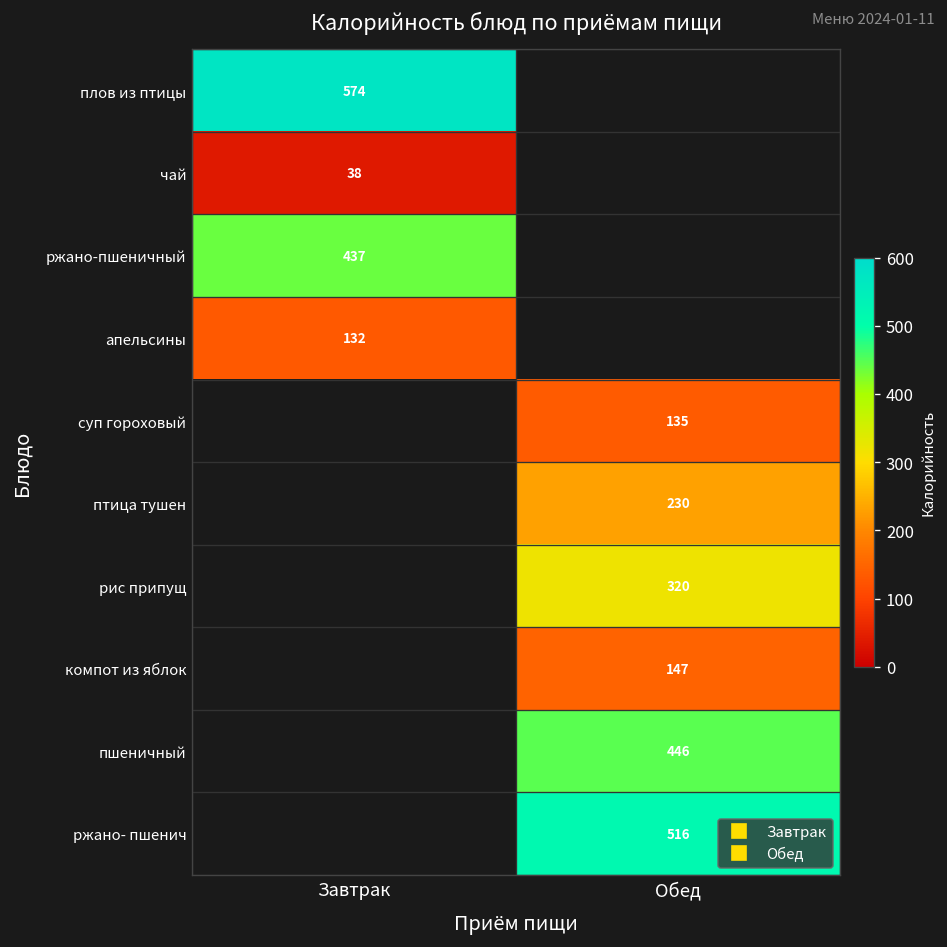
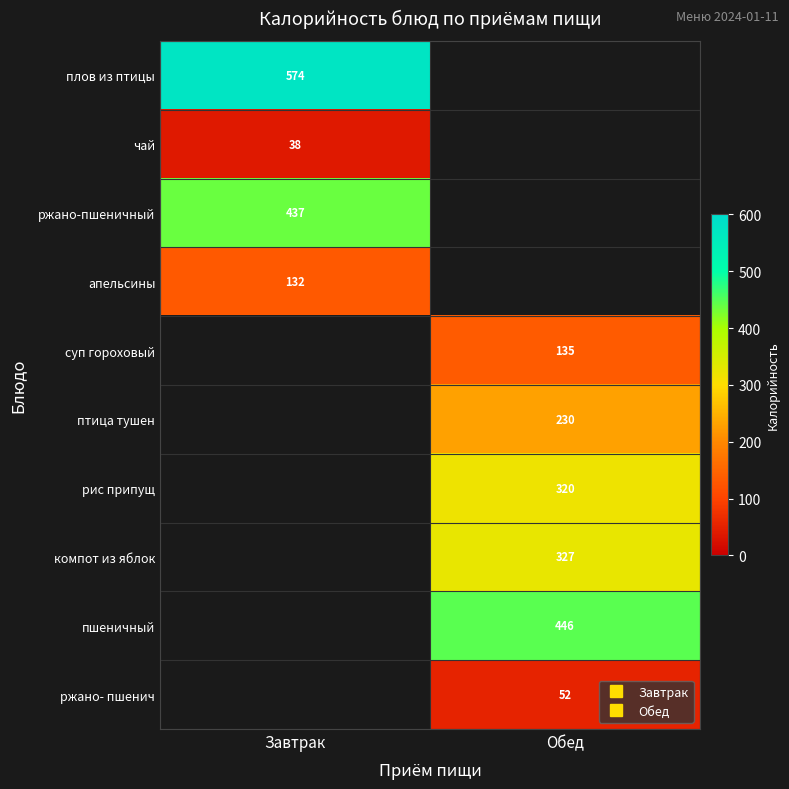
  {
    "плов из птицы": {
      "Завтрак": 574
    },
    "чай": {
      "Завтрак": 38
    },
    "ржано-пшеничный": {
      "Завтрак": 437
    },
    "апельсины": {
      "Завтрак": 132
    },
    "суп гороховый": {
      "Обед": 135
    },
    "птица тушен": {
      "Обед": 230
    },
    "рис припущ": {
      "Обед": 320
    },
    "компот из яблок": {
-     "Обед": 147
+     "Обед": 327
    },
    "пшеничный": {
      "Обед": 446
    },
    "ржано- пшенич": {
-     "Обед": 516
+     "Обед": 52
    }
  }
